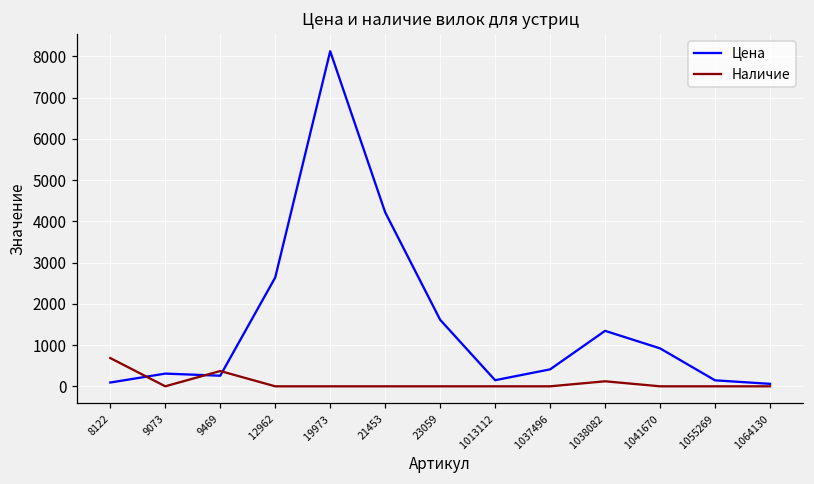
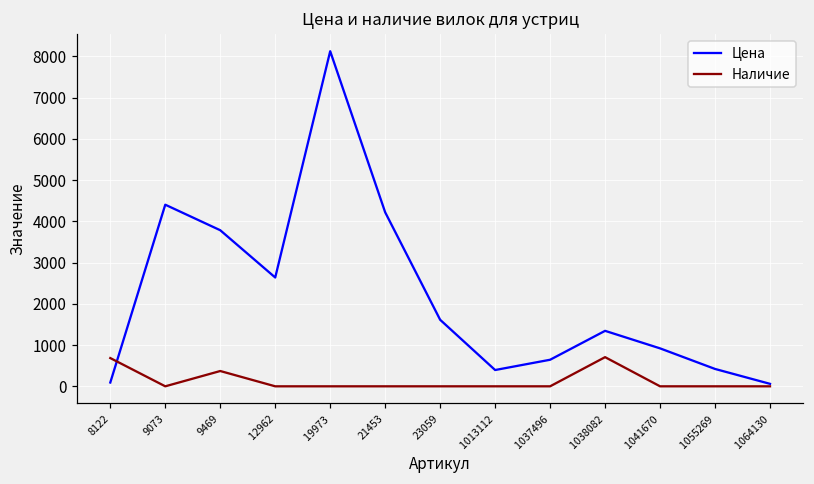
  {
    "Цена": {
      "8122": 100,
-     "9073": 300,
-     "9469": 300,
+     "9073": 4400,
+     "9469": 3800,
      "12962": 2600,
      "19973": 8100,
      "21453": 4200,
      "23059": 1600,
-     "1013112": 100,
-     "1037496": 400,
+     "1013112": 400,
+     "1037496": 600,
      "1038082": 1300,
      "1041670": 900,
-     "1055269": 100
+     "1055269": 400
    },
    "Наличие": {
      "8122": 700,
      "9073": 0,
      "9469": 400,
      "12962": 0,
      "19973": 0,
      "21453": 0,
      "23059": 0,
      "1013112": 0,
      "1037496": 0,
-     "1038082": 100,
+     "1038082": 700,
      "1041670": 0,
      "1055269": 0
    }
  }
